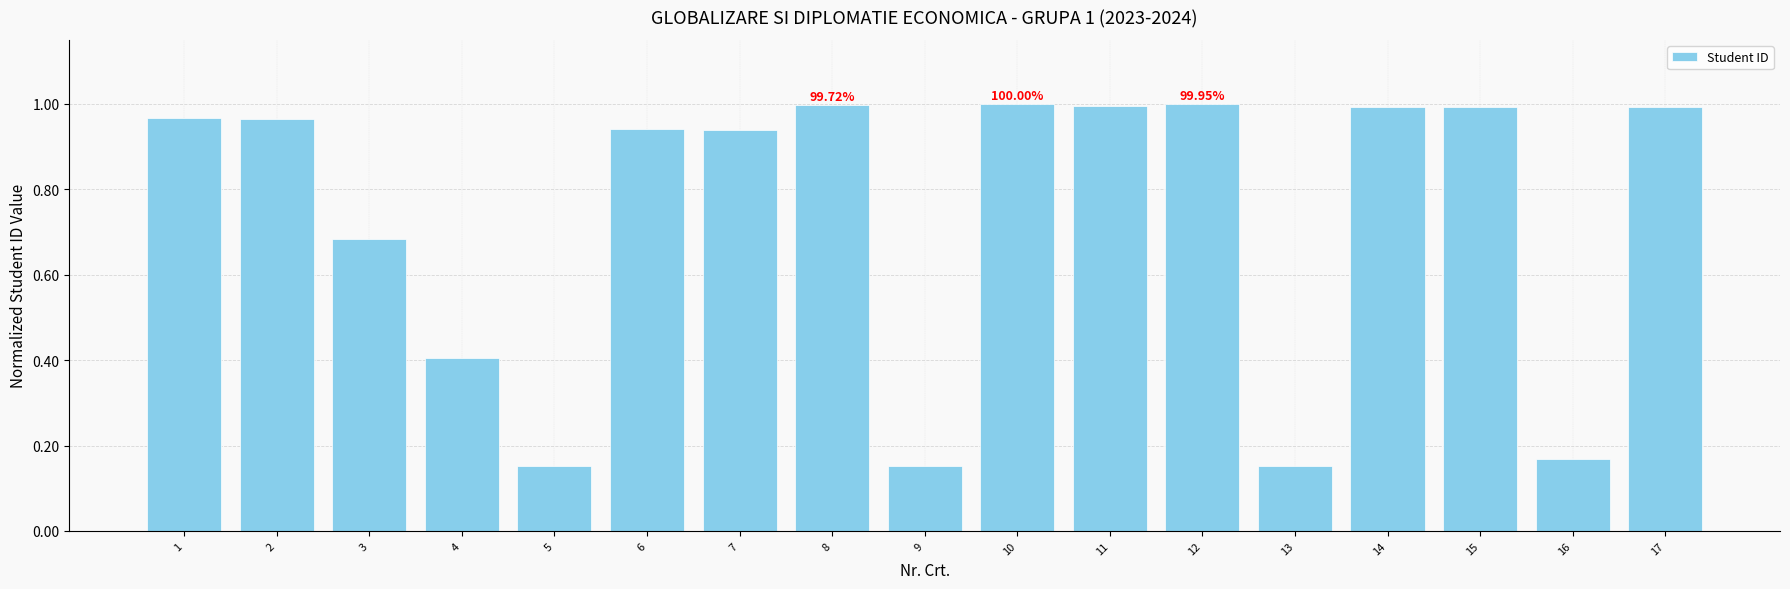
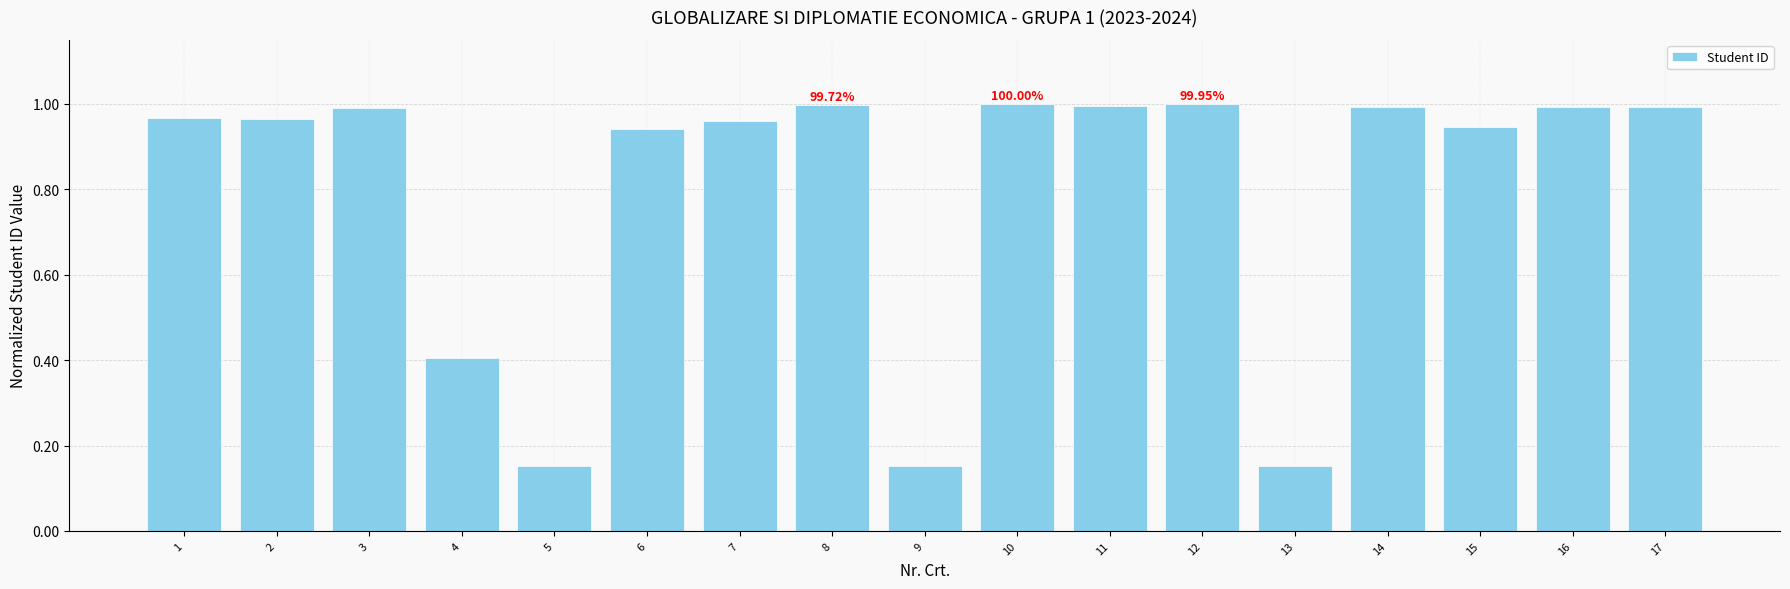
  {
    "1": 0.97,
    "2": 0.96,
-   "3": 0.68,
+   "3": 0.99,
    "4": 0.41,
    "5": 0.15,
    "6": 0.94,
-   "7": 0.94,
+   "7": 0.96,
    "9": 0.15,
    "11": 1.00,
    "13": 0.15,
    "14": 0.99,
-   "15": 0.99,
-   "16": 0.17,
+   "15": 0.95,
+   "16": 0.99,
    "17": 0.99
  }
